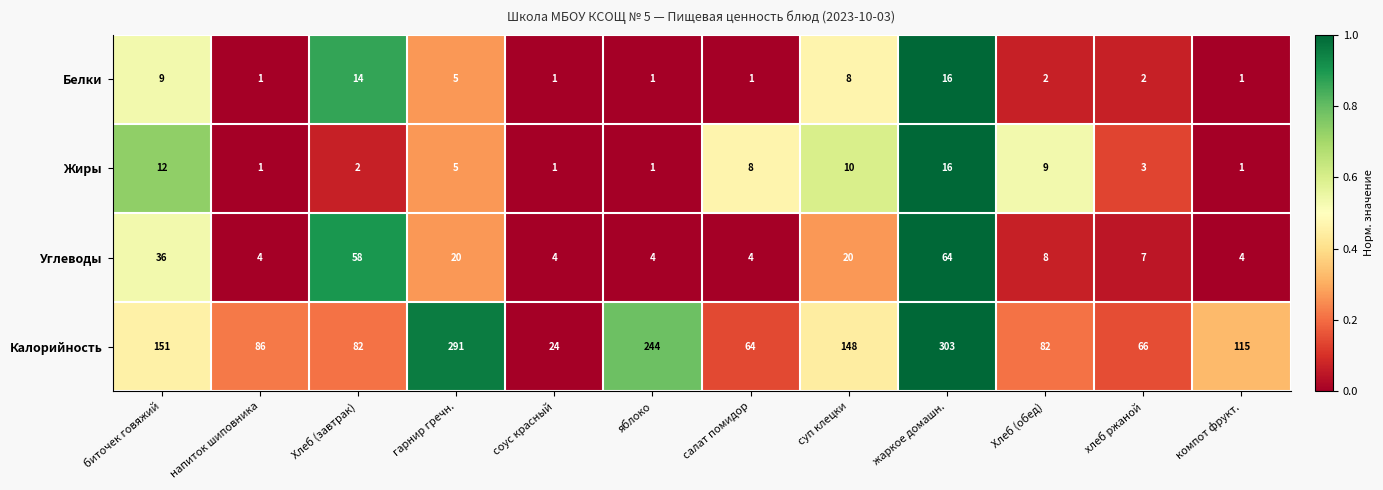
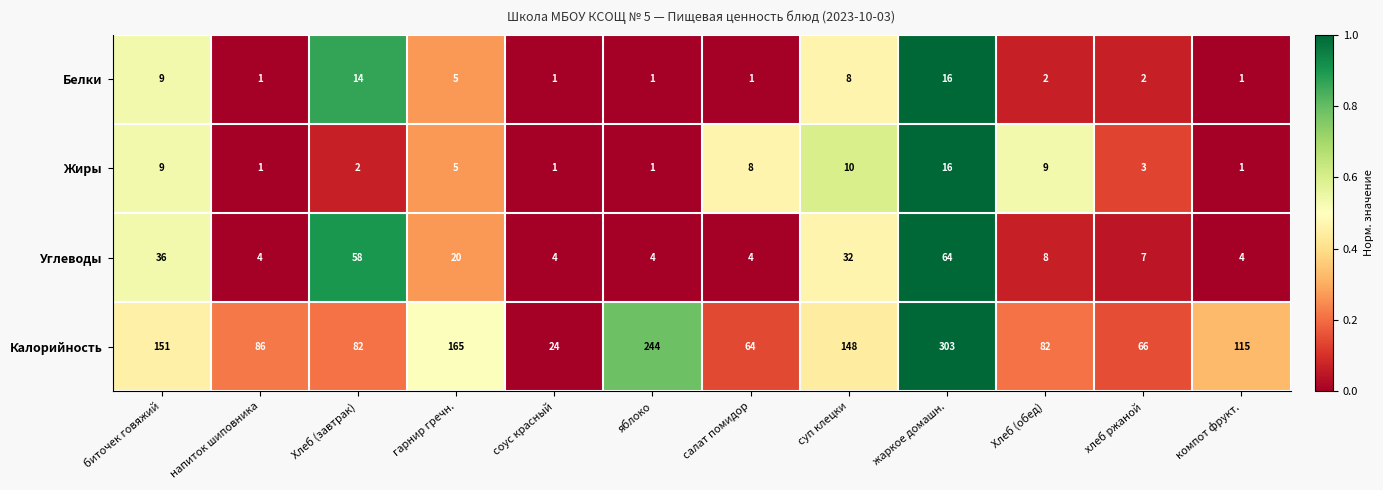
  {
    "Белки": {
      "биточек говяжий": 9,
      "напиток шиповника": 1,
      "Хлеб (завтрак)": 14,
      "гарнир гречн.": 5,
      "соус красный": 1,
      "яблоко": 1,
      "салат помидор": 1,
      "суп клецки": 8,
      "жаркое домашн.": 16,
      "Хлеб (обед)": 2,
      "хлеб ржаной": 2,
      "компот фрукт.": 1
    },
    "Жиры": {
-     "биточек говяжий": 12,
+     "биточек говяжий": 9,
      "напиток шиповника": 1,
      "Хлеб (завтрак)": 2,
      "гарнир гречн.": 5,
      "соус красный": 1,
      "яблоко": 1,
      "салат помидор": 8,
      "суп клецки": 10,
      "жаркое домашн.": 16,
      "Хлеб (обед)": 9,
      "хлеб ржаной": 3,
      "компот фрукт.": 1
    },
    "Углеводы": {
      "биточек говяжий": 36,
      "напиток шиповника": 4,
      "Хлеб (завтрак)": 58,
      "гарнир гречн.": 20,
      "соус красный": 4,
      "яблоко": 4,
      "салат помидор": 4,
-     "суп клецки": 20,
+     "суп клецки": 32,
      "жаркое домашн.": 64,
      "Хлеб (обед)": 8,
      "хлеб ржаной": 7,
      "компот фрукт.": 4
    },
    "Калорийность": {
      "биточек говяжий": 151,
      "напиток шиповника": 86,
      "Хлеб (завтрак)": 82,
-     "гарнир гречн.": 291,
+     "гарнир гречн.": 165,
      "соус красный": 24,
      "яблоко": 244,
      "салат помидор": 64,
      "суп клецки": 148,
      "жаркое домашн.": 303,
      "Хлеб (обед)": 82,
      "хлеб ржаной": 66,
      "компот фрукт.": 115
    }
  }
